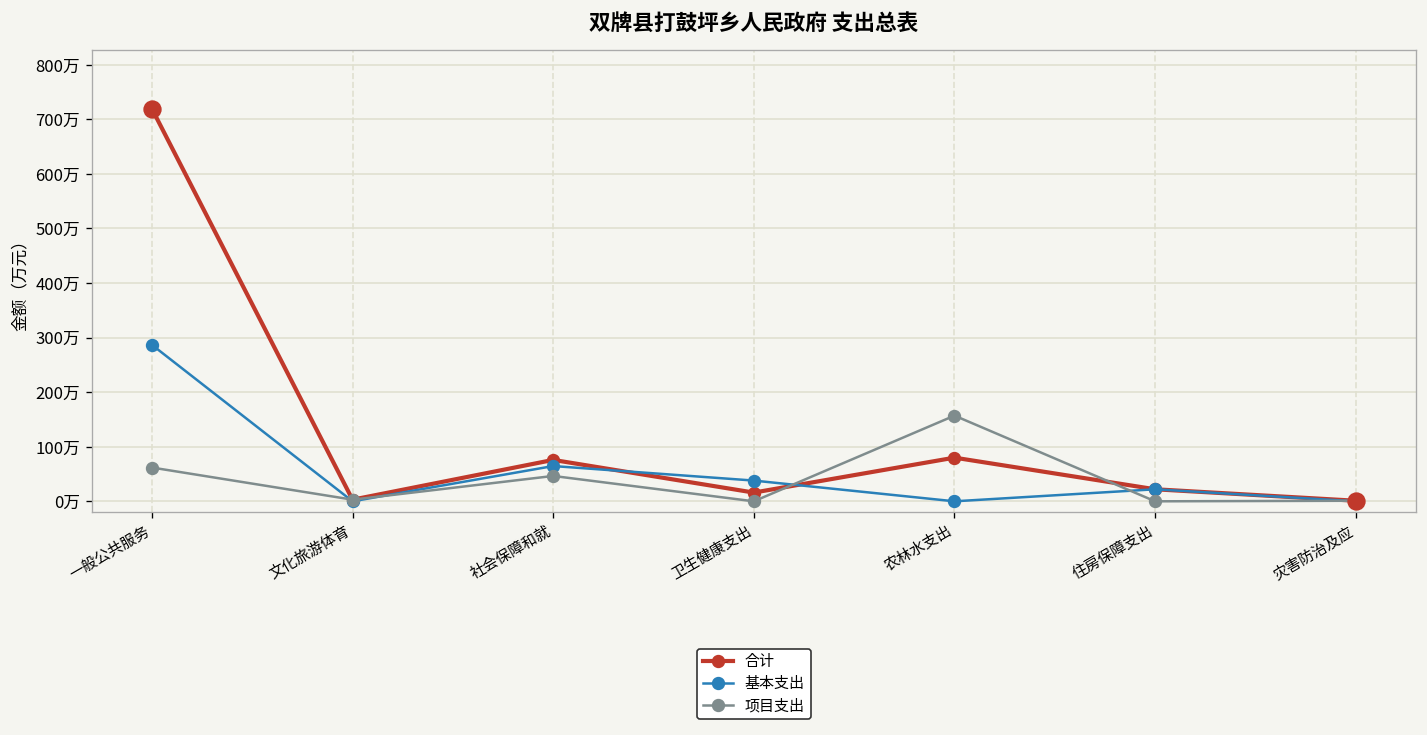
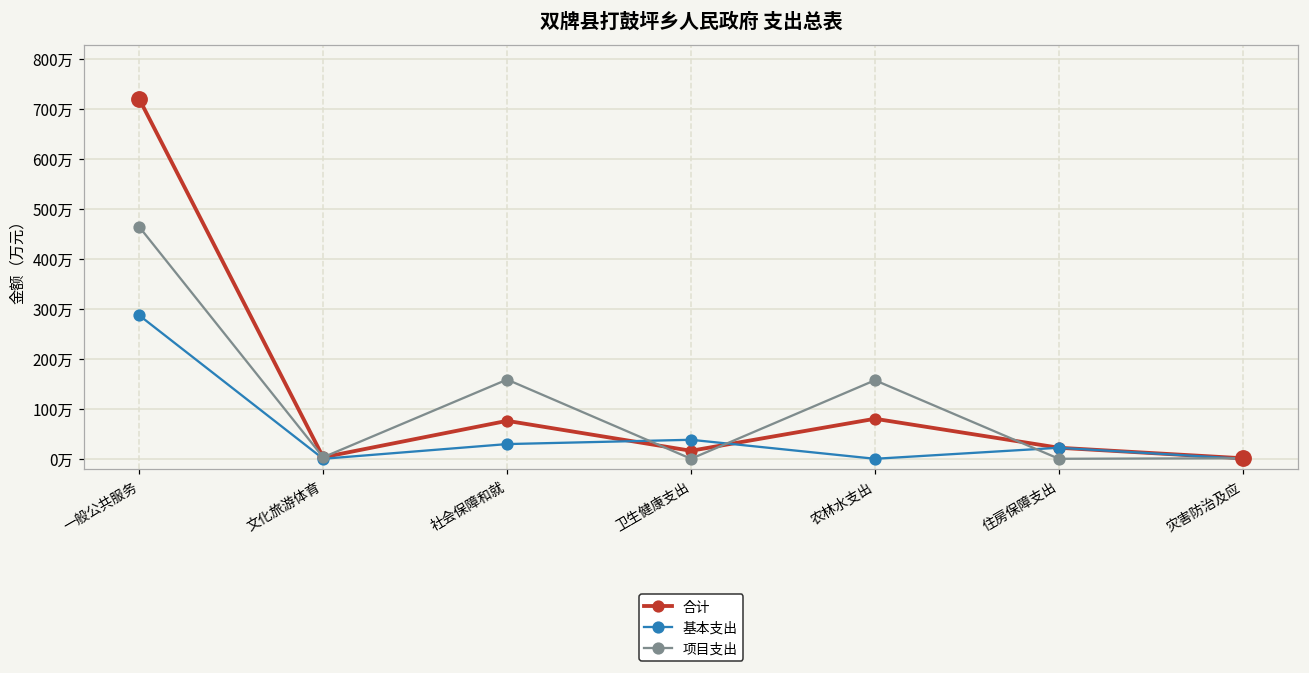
  {
    "基本支出": {
      "一般公共服务": "290万",
-     "社会保障和就": "60万",
+     "社会保障和就": "30万",
      "卫生健康支出": "40万",
      "农林水支出": "0万"
    },
    "项目支出": {
-     "一般公共服务": "60万",
-     "社会保障和就": "50万",
+     "一般公共服务": "460万",
+     "社会保障和就": "160万",
      "卫生健康支出": "0万",
      "农林水支出": "160万",
      "住房保障支出": "0万"
    }
  }
